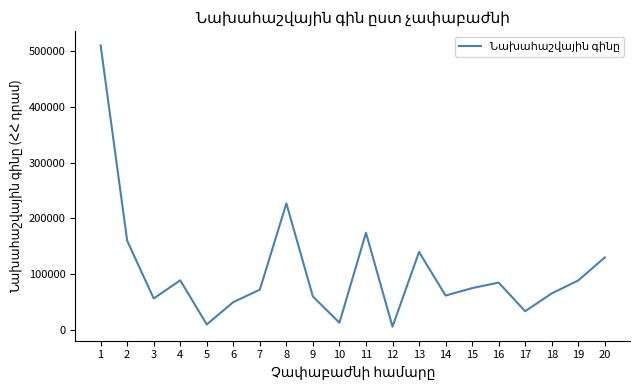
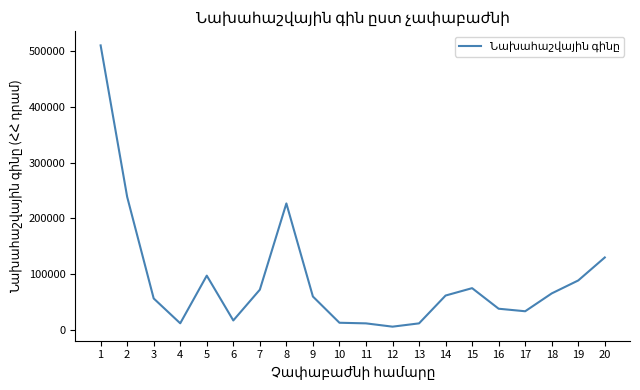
  {
    "1": 510000,
-   "2": 160000,
+   "2": 240000,
    "3": 60000,
-   "4": 90000,
-   "5": 10000,
-   "6": 50000,
+   "4": 10000,
+   "5": 100000,
+   "6": 20000,
    "7": 70000,
    "8": 230000,
    "9": 60000,
    "10": 10000,
-   "11": 170000,
+   "11": 10000,
    "12": 10000,
-   "13": 140000,
+   "13": 10000,
    "14": 60000,
    "15": 80000,
-   "16": 90000,
+   "16": 40000,
    "17": 30000,
    "18": 70000,
    "19": 90000,
    "20": 130000
  }
